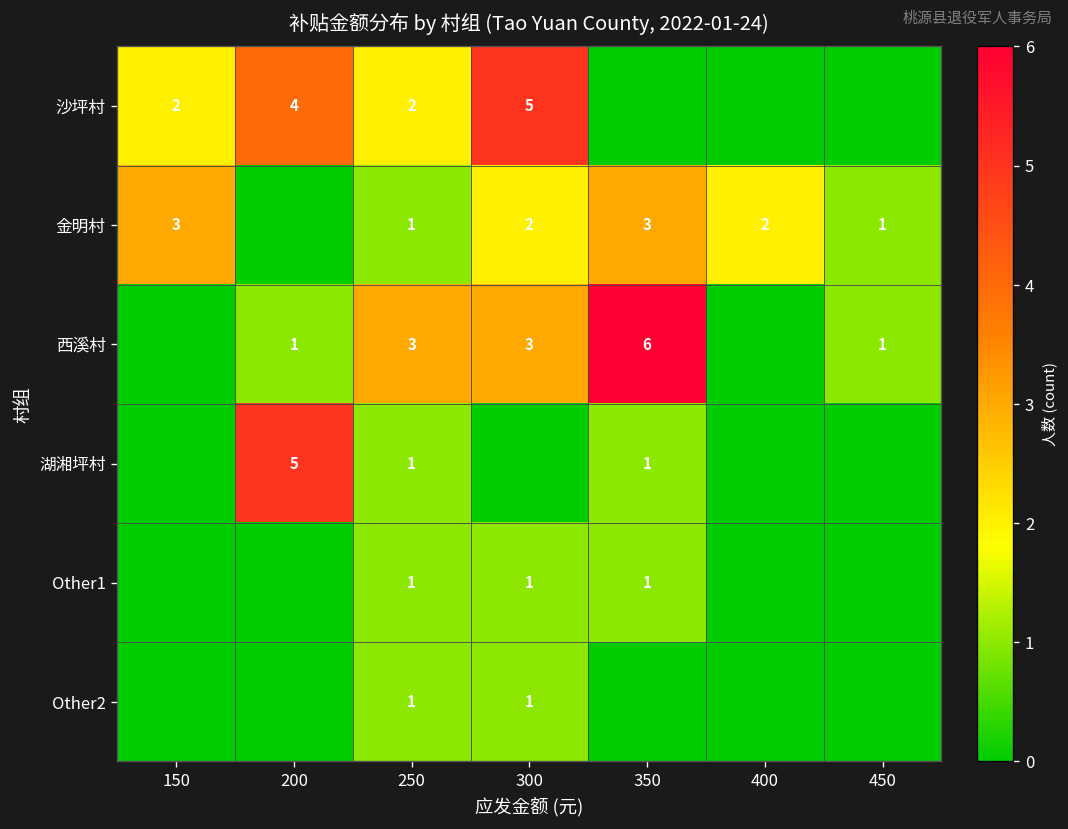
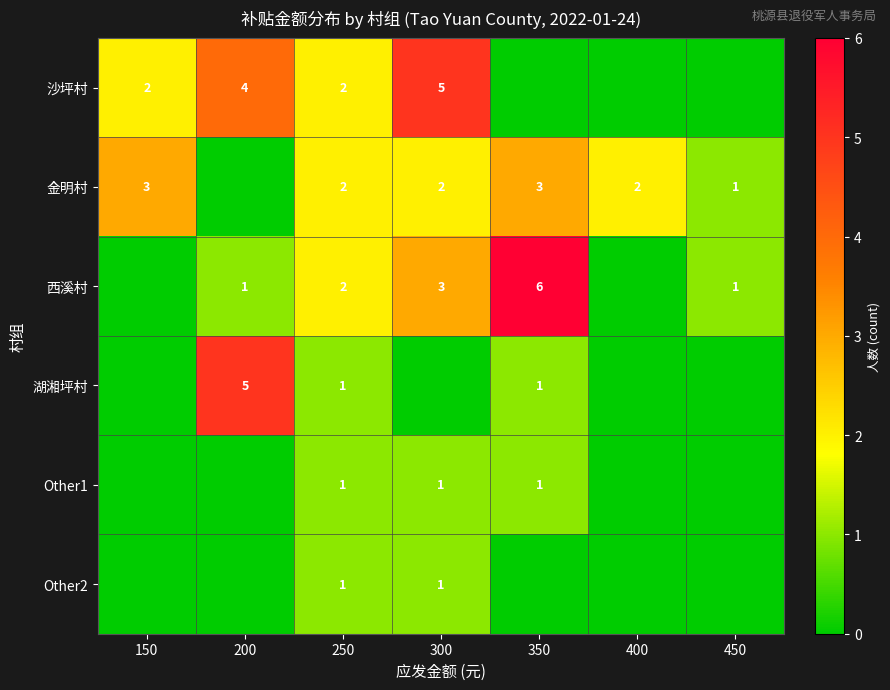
  {
    "沙坪村": {
      "150": 2,
      "200": 4,
      "250": 2,
      "300": 5
    },
    "金明村": {
      "150": 3,
-     "250": 1,
+     "250": 2,
      "300": 2,
      "350": 3,
      "400": 2,
      "450": 1
    },
    "西溪村": {
      "200": 1,
-     "250": 3,
+     "250": 2,
      "300": 3,
      "350": 6,
      "450": 1
    },
    "湖湘坪村": {
      "200": 5,
      "250": 1,
      "350": 1
    },
    "Other1": {
      "250": 1,
      "300": 1,
      "350": 1
    },
    "Other2": {
      "250": 1,
      "300": 1
    }
  }
